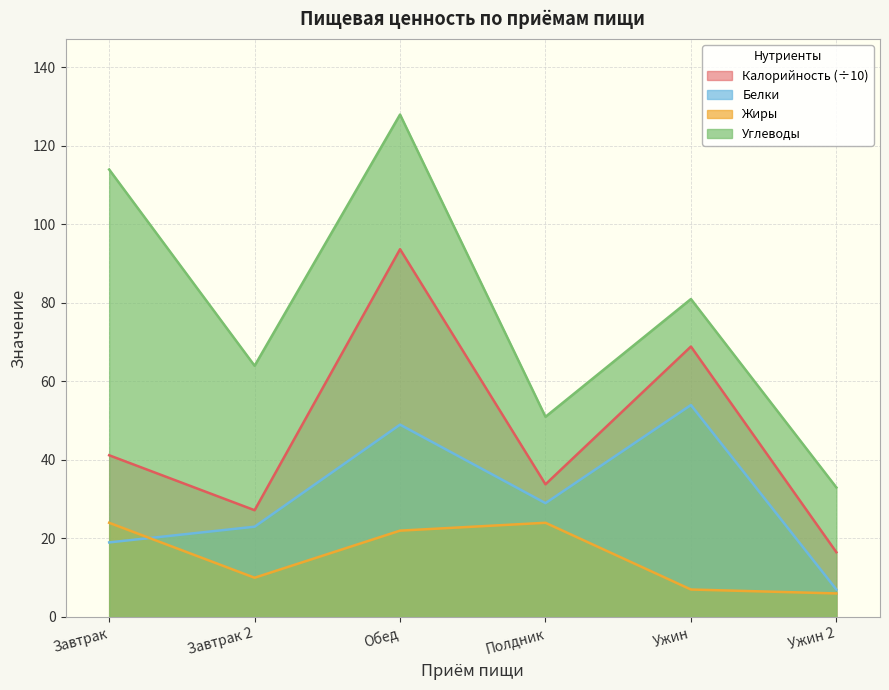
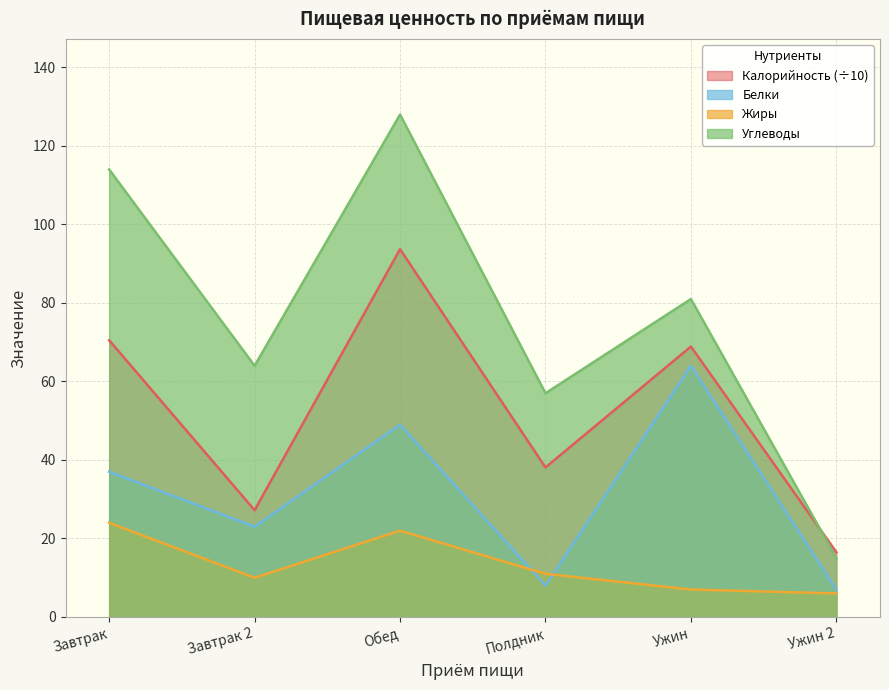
  {
    "Калорийность (÷10)": {
-     "Завтрак": 41,
+     "Завтрак": 71,
      "Завтрак 2": 27,
      "Обед": 94,
-     "Полдник": 34,
+     "Полдник": 38,
      "Ужин": 69,
      "Ужин 2": 17
    },
    "Белки": {
-     "Завтрак": 19,
+     "Завтрак": 37,
      "Завтрак 2": 23,
      "Обед": 49,
-     "Полдник": 29,
-     "Ужин": 54,
+     "Полдник": 8,
+     "Ужин": 64,
      "Ужин 2": 7
    },
    "Жиры": {
      "Завтрак": 24,
      "Завтрак 2": 10,
      "Обед": 22,
-     "Полдник": 24,
+     "Полдник": 11,
      "Ужин": 7,
      "Ужин 2": 6
    },
    "Углеводы": {
      "Завтрак": 114,
      "Завтрак 2": 64,
      "Обед": 128,
-     "Полдник": 51,
+     "Полдник": 57,
      "Ужин": 81,
-     "Ужин 2": 33
+     "Ужин 2": 15
    }
  }
